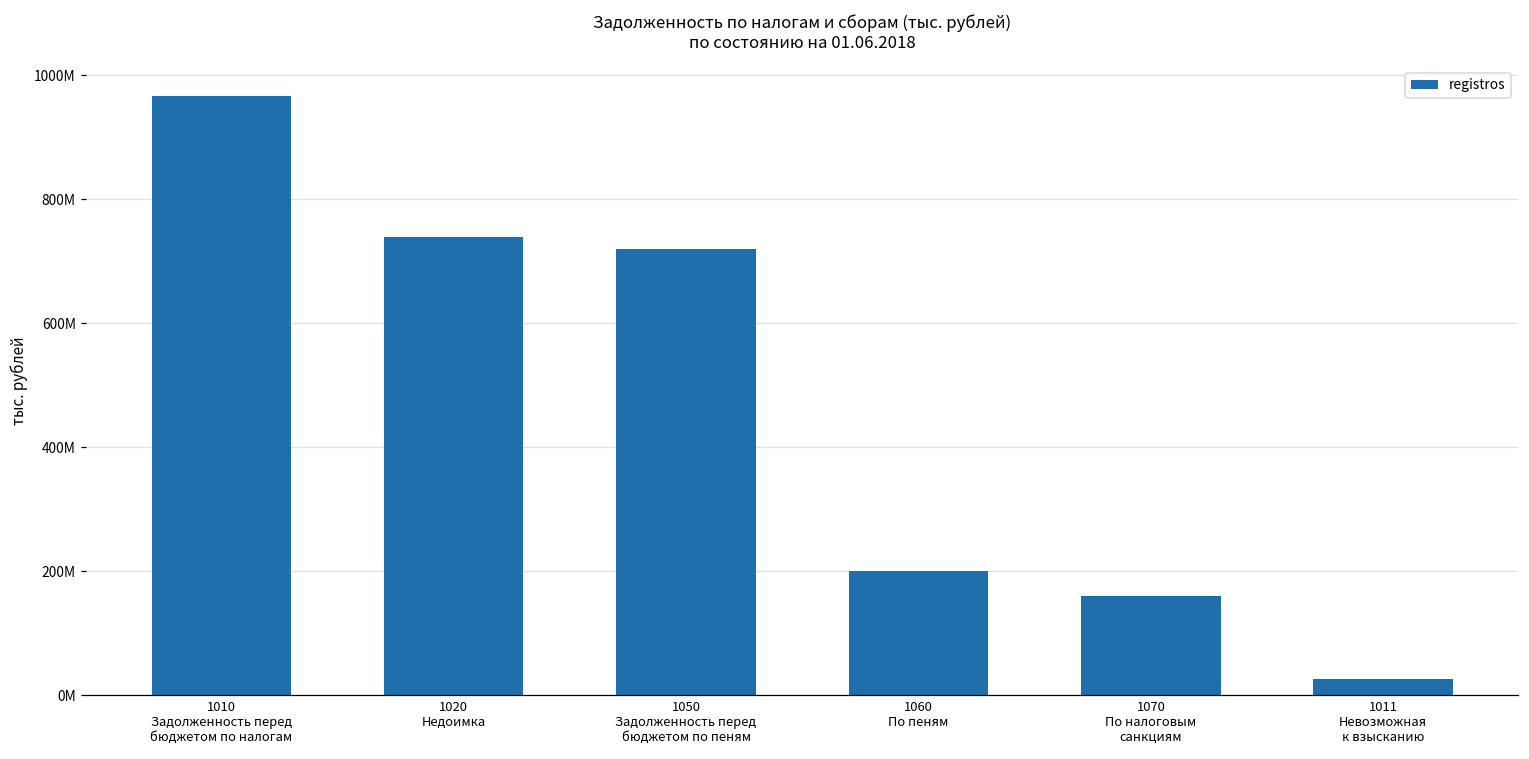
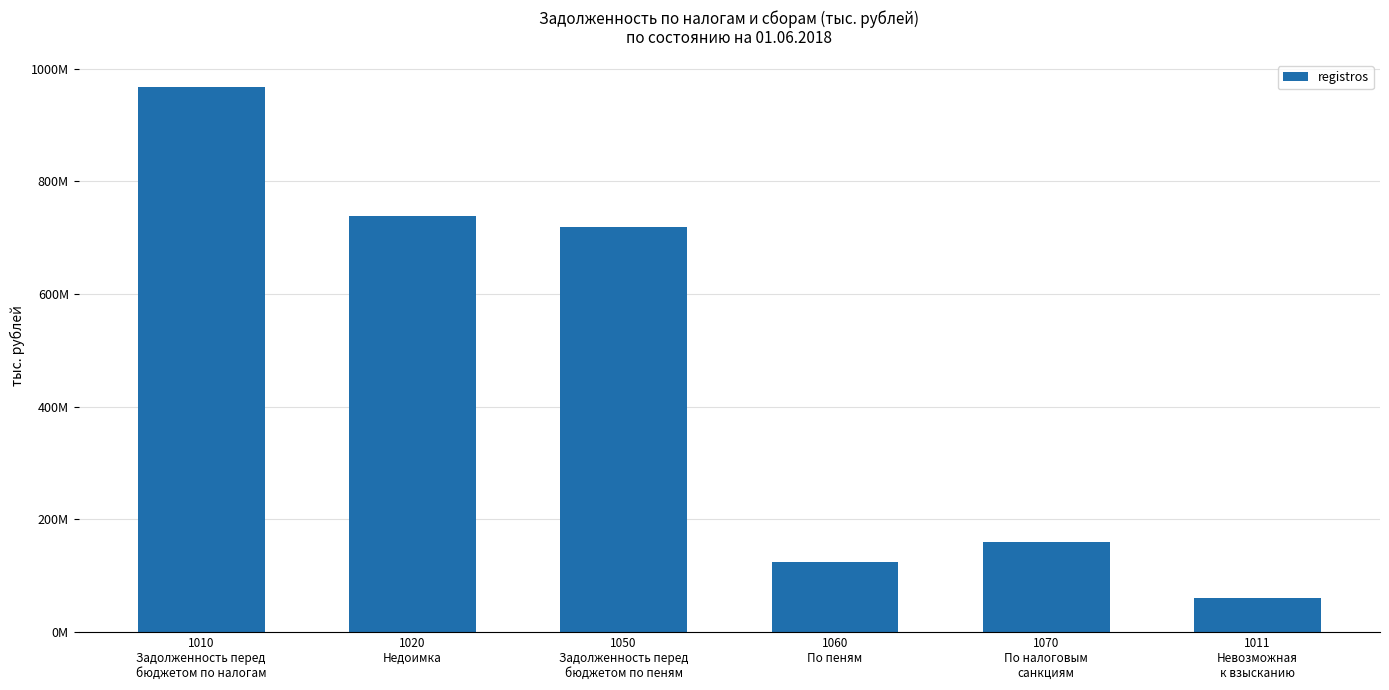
  {
    "1010 Задолженность перед бюджетом по налогам": 970000000,
    "1020 Недоимка": 740000000,
    "1050 Задолженность перед бюджетом по пеням": 720000000,
-   "1060 По пеням": 200000000,
+   "1060 По пеням": 120000000,
    "1070 По налоговым санкциям": 160000000,
-   "1011 Невозможная к взысканию": 30000000
+   "1011 Невозможная к взысканию": 60000000
  }
